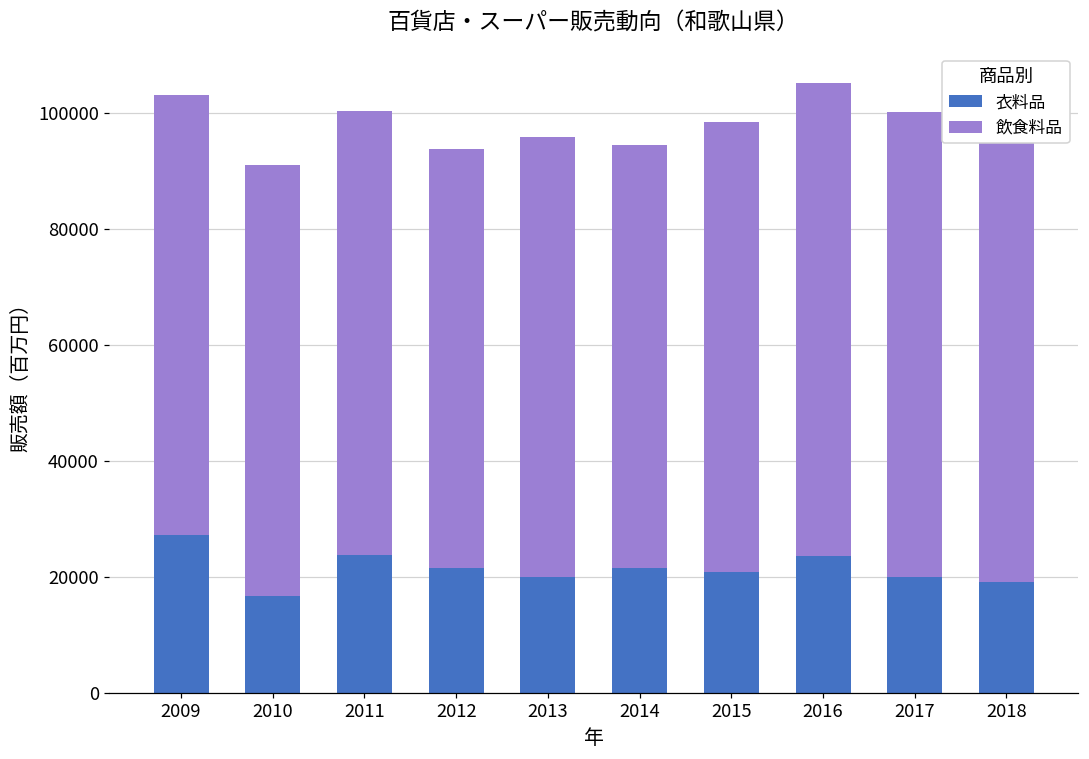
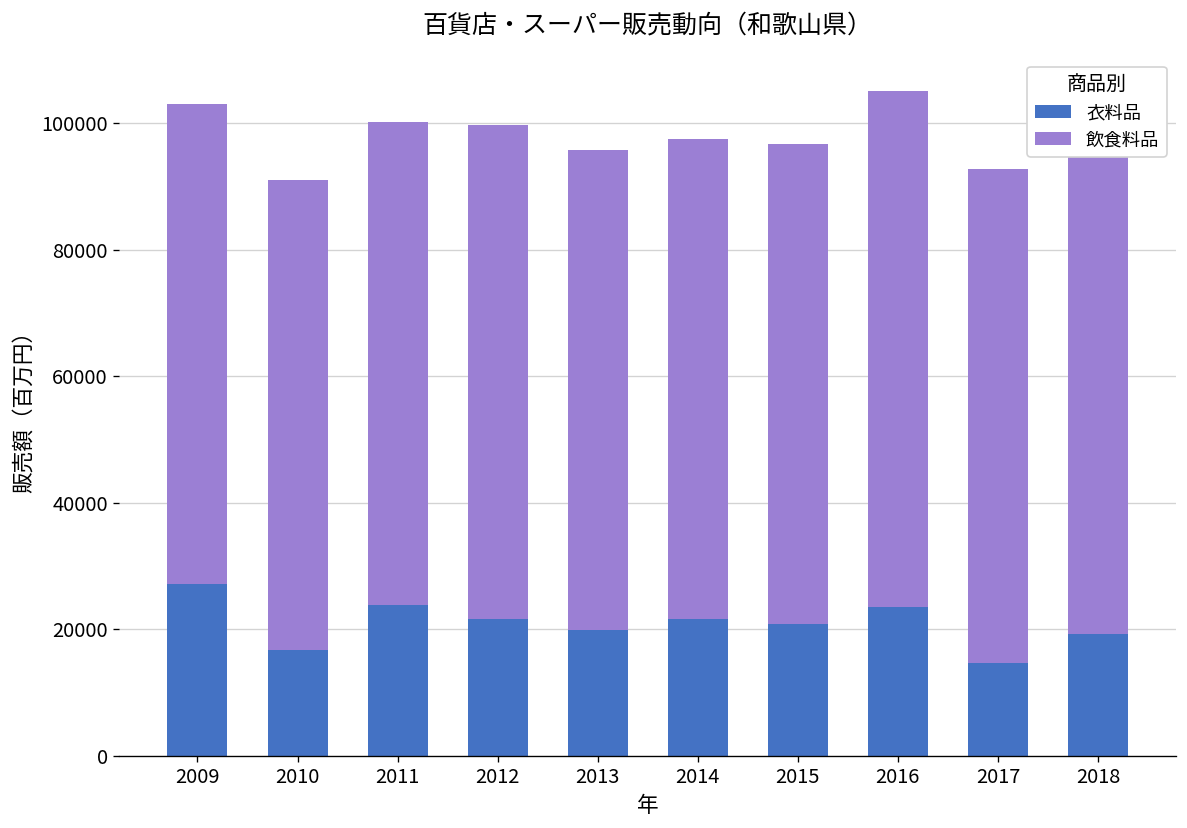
  {
    "衣料品": {
      "2009": 27000,
      "2010": 17000,
      "2011": 24000,
      "2012": 22000,
      "2013": 20000,
      "2014": 22000,
      "2015": 21000,
      "2016": 24000,
-     "2017": 20000,
+     "2017": 15000,
      "2018": 19000
    },
    "飲食料品": {
      "2009": 76000,
      "2010": 74000,
      "2011": 77000,
-     "2012": 72000,
+     "2012": 78000,
      "2013": 76000,
-     "2014": 73000,
-     "2015": 78000,
+     "2014": 76000,
+     "2015": 76000,
      "2016": 82000,
-     "2017": 80000
+     "2017": 78000
    }
  }
